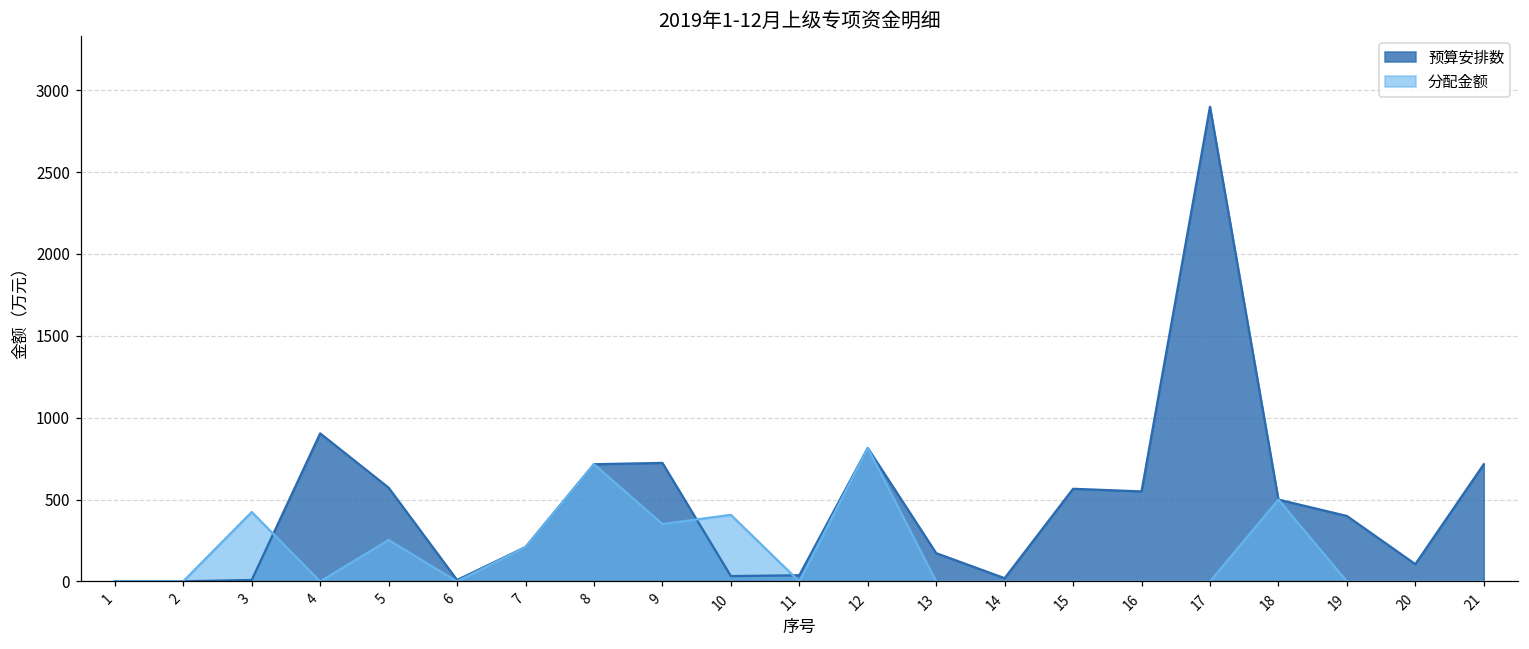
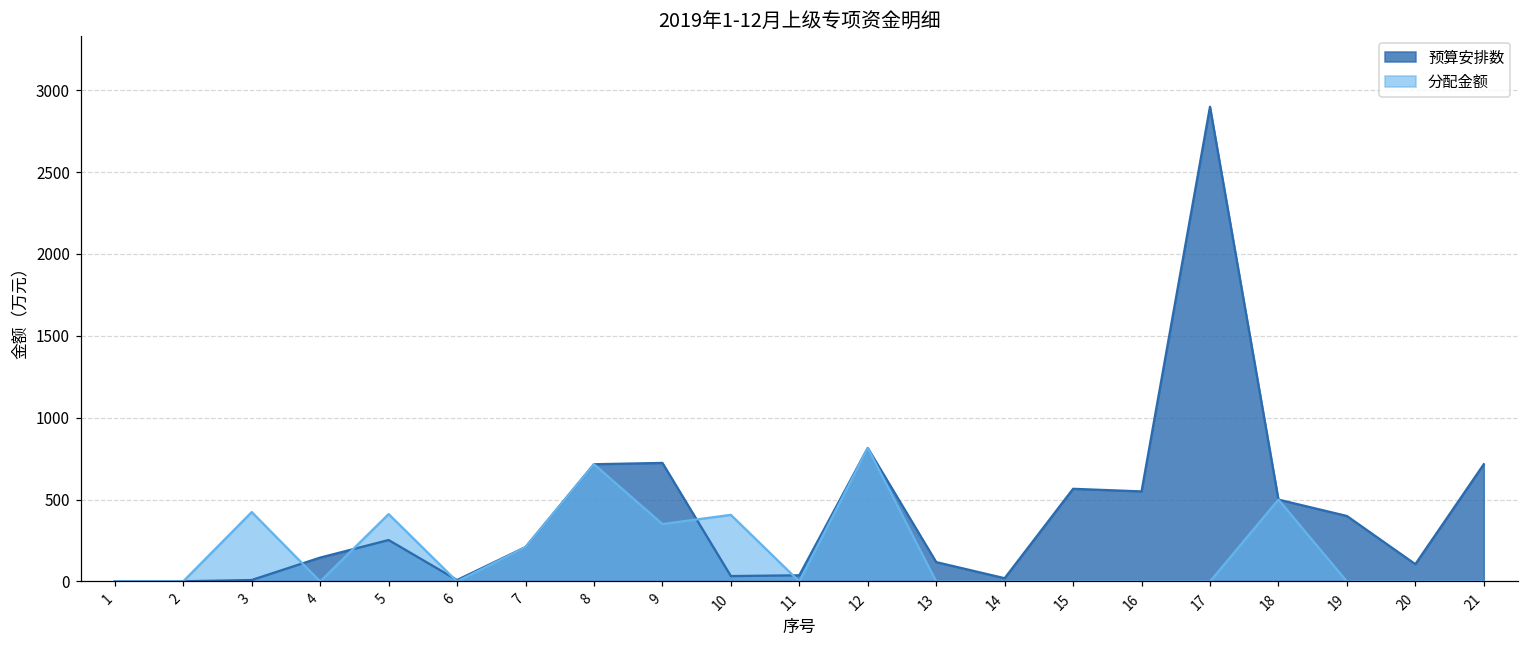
  {
    "预算安排数": {
      "3": 10,
-     "4": 900,
-     "5": 570,
+     "4": 150,
+     "5": 250,
      "9": 720,
      "10": 30,
      "11": 40,
-     "13": 170,
+     "13": 120,
      "14": 20,
      "15": 570,
      "16": 550,
      "17": 2900,
      "19": 400,
      "20": 110,
      "21": 720
    },
    "分配金额": {
      "3": 420,
      "4": 0,
-     "5": 250,
+     "5": 410,
      "9": 350,
      "10": 410,
      "11": 0,
      "13": 0,
      "14": 0,
      "15": 0,
      "16": 0,
      "17": 0,
      "19": 0,
      "20": 0,
      "21": 0
    }
  }
